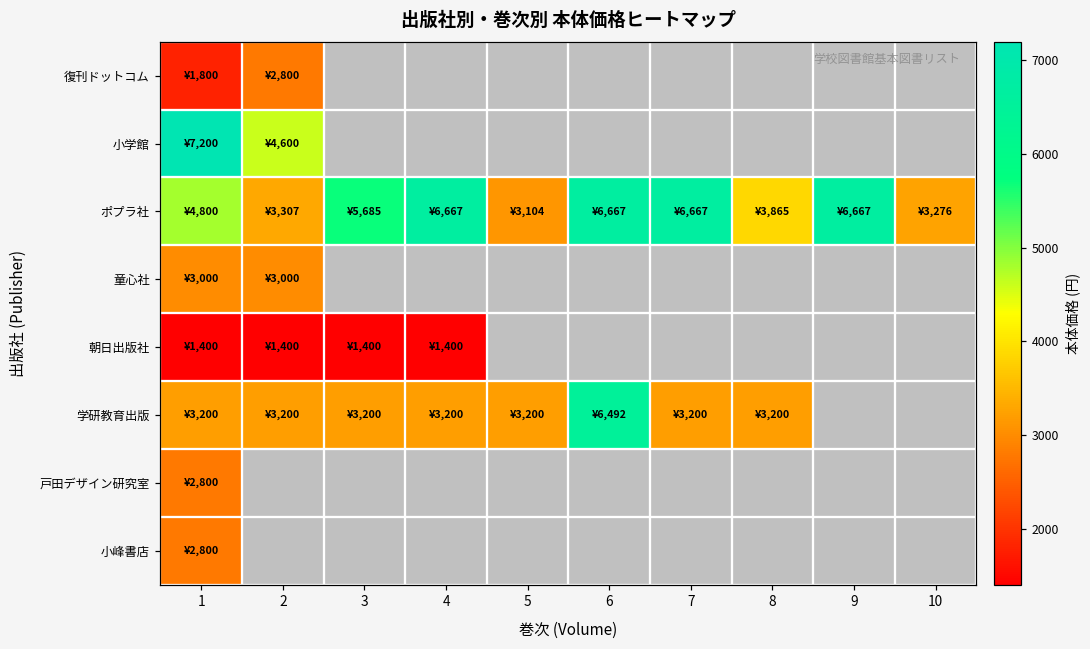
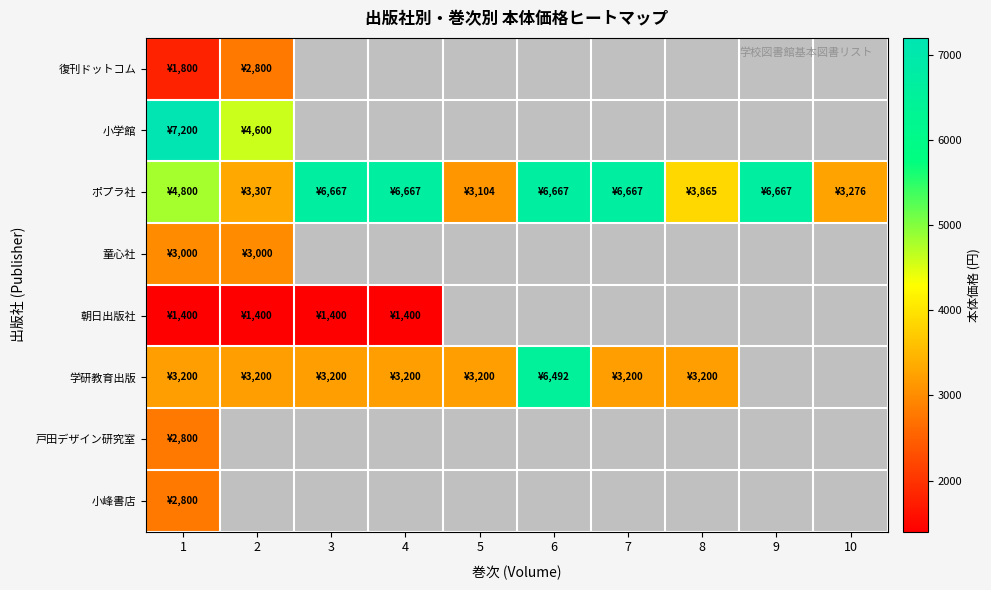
  {
    "復刊ドットコム": {
      "1": "¥1,800",
      "2": "¥2,800"
    },
    "小学館": {
      "1": "¥7,200",
      "2": "¥4,600"
    },
    "ポプラ社": {
      "1": "¥4,800",
      "2": "¥3,307",
-     "3": "¥5,685",
+     "3": "¥6,667",
      "4": "¥6,667",
      "5": "¥3,104",
      "6": "¥6,667",
      "7": "¥6,667",
      "8": "¥3,865",
      "9": "¥6,667",
      "10": "¥3,276"
    },
    "童心社": {
      "1": "¥3,000",
      "2": "¥3,000"
    },
    "朝日出版社": {
      "1": "¥1,400",
      "2": "¥1,400",
      "3": "¥1,400",
      "4": "¥1,400"
    },
    "学研教育出版": {
      "1": "¥3,200",
      "2": "¥3,200",
      "3": "¥3,200",
      "4": "¥3,200",
      "5": "¥3,200",
      "6": "¥6,492",
      "7": "¥3,200",
      "8": "¥3,200"
    },
    "戸田デザイン研究室": {
      "1": "¥2,800"
    },
    "小峰書店": {
      "1": "¥2,800"
    }
  }
